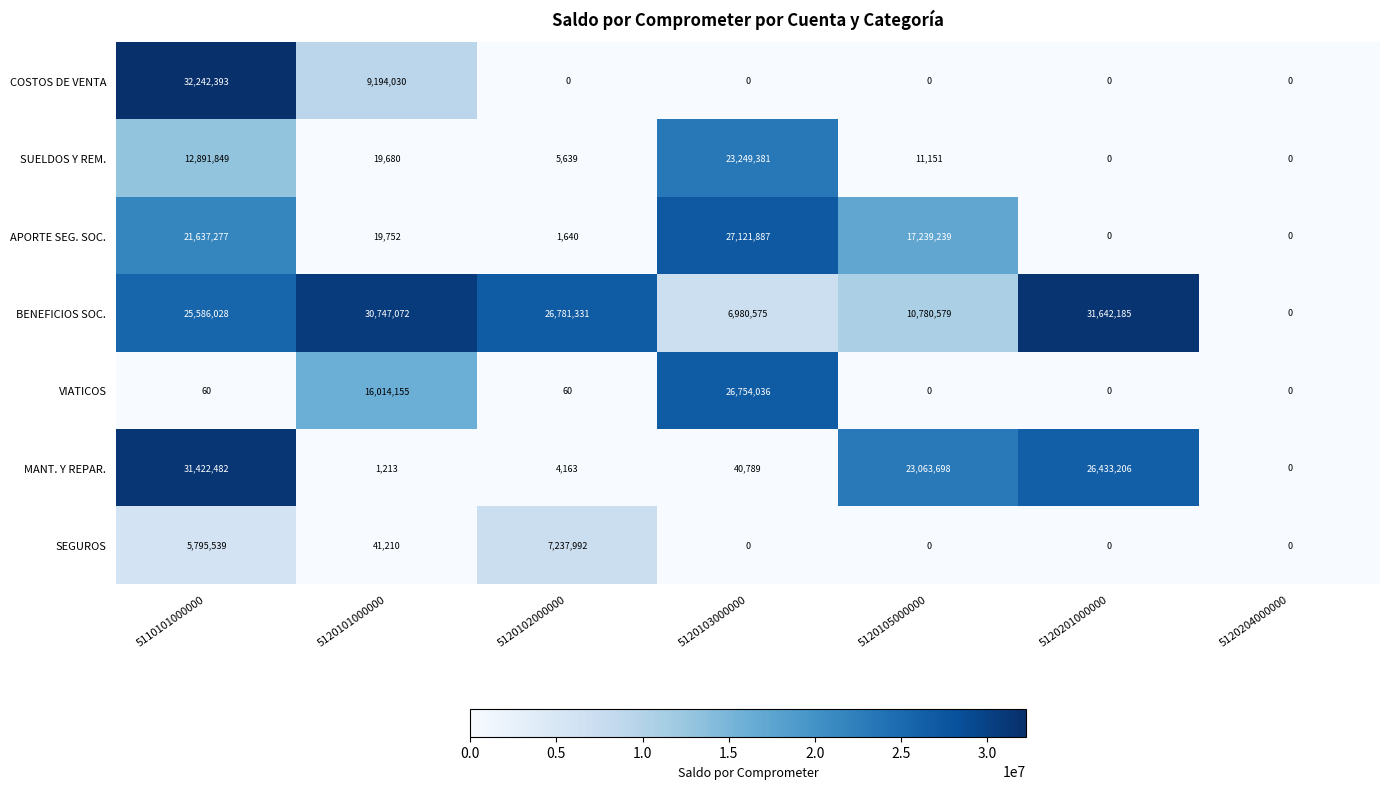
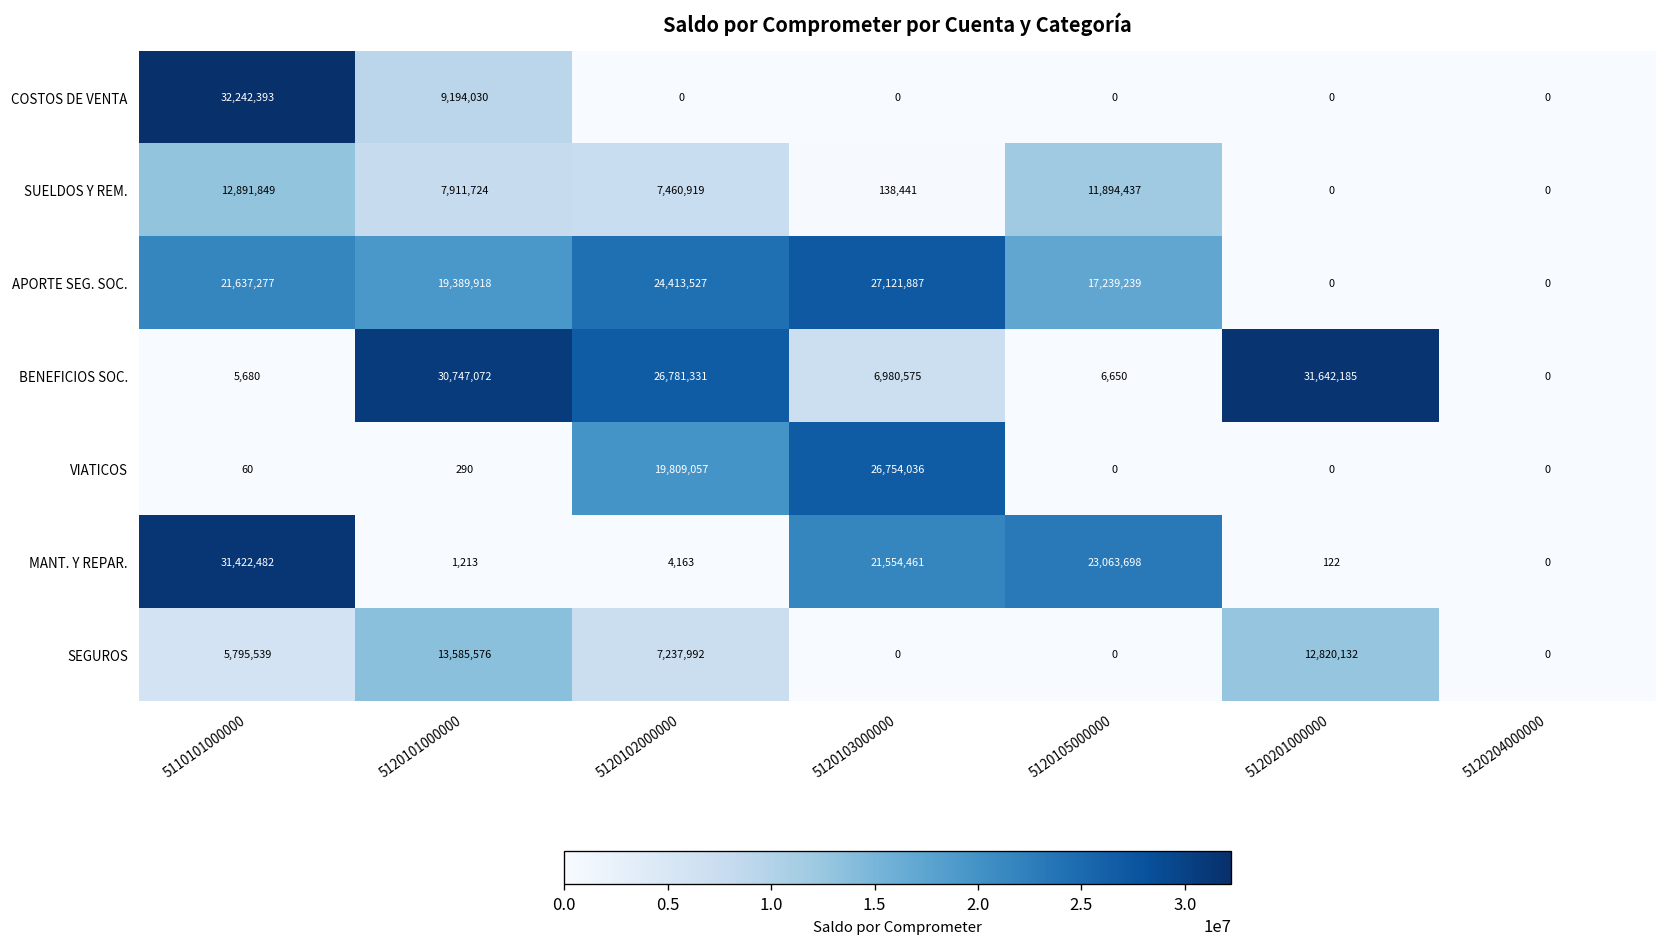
  {
    "COSTOS DE VENTA": {
      "5110101000000": "32,242,393",
      "5120101000000": "9,194,030",
      "5120102000000": "0",
      "5120103000000": "0",
      "5120105000000": "0",
      "5120201000000": "0",
      "5120204000000": "0"
    },
    "SUELDOS Y REM.": {
      "5110101000000": "12,891,849",
-     "5120101000000": "19,680",
-     "5120102000000": "5,639",
-     "5120103000000": "23,249,381",
-     "5120105000000": "11,151",
+     "5120101000000": "7,911,724",
+     "5120102000000": "7,460,919",
+     "5120103000000": "138,441",
+     "5120105000000": "11,894,437",
      "5120201000000": "0",
      "5120204000000": "0"
    },
    "APORTE SEG. SOC.": {
      "5110101000000": "21,637,277",
-     "5120101000000": "19,752",
-     "5120102000000": "1,640",
+     "5120101000000": "19,389,918",
+     "5120102000000": "24,413,527",
      "5120103000000": "27,121,887",
      "5120105000000": "17,239,239",
      "5120201000000": "0",
      "5120204000000": "0"
    },
    "BENEFICIOS SOC.": {
-     "5110101000000": "25,586,028",
+     "5110101000000": "5,680",
      "5120101000000": "30,747,072",
      "5120102000000": "26,781,331",
      "5120103000000": "6,980,575",
-     "5120105000000": "10,780,579",
+     "5120105000000": "6,650",
      "5120201000000": "31,642,185",
      "5120204000000": "0"
    },
    "VIATICOS": {
      "5110101000000": "60",
-     "5120101000000": "16,014,155",
-     "5120102000000": "60",
+     "5120101000000": "290",
+     "5120102000000": "19,809,057",
      "5120103000000": "26,754,036",
      "5120105000000": "0",
      "5120201000000": "0",
      "5120204000000": "0"
    },
    "MANT. Y REPAR.": {
      "5110101000000": "31,422,482",
      "5120101000000": "1,213",
      "5120102000000": "4,163",
-     "5120103000000": "40,789",
+     "5120103000000": "21,554,461",
      "5120105000000": "23,063,698",
-     "5120201000000": "26,433,206",
+     "5120201000000": "122",
      "5120204000000": "0"
    },
    "SEGUROS": {
      "5110101000000": "5,795,539",
-     "5120101000000": "41,210",
+     "5120101000000": "13,585,576",
      "5120102000000": "7,237,992",
      "5120103000000": "0",
      "5120105000000": "0",
-     "5120201000000": "0",
+     "5120201000000": "12,820,132",
      "5120204000000": "0"
    }
  }
